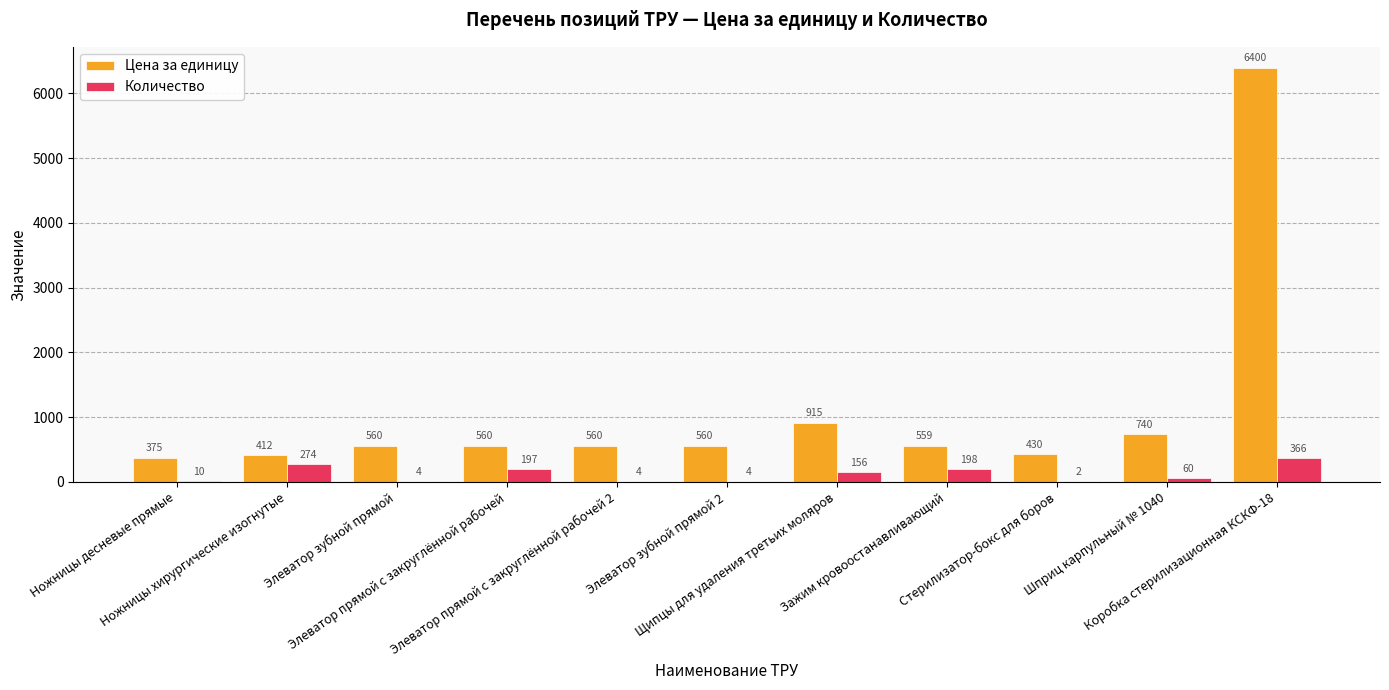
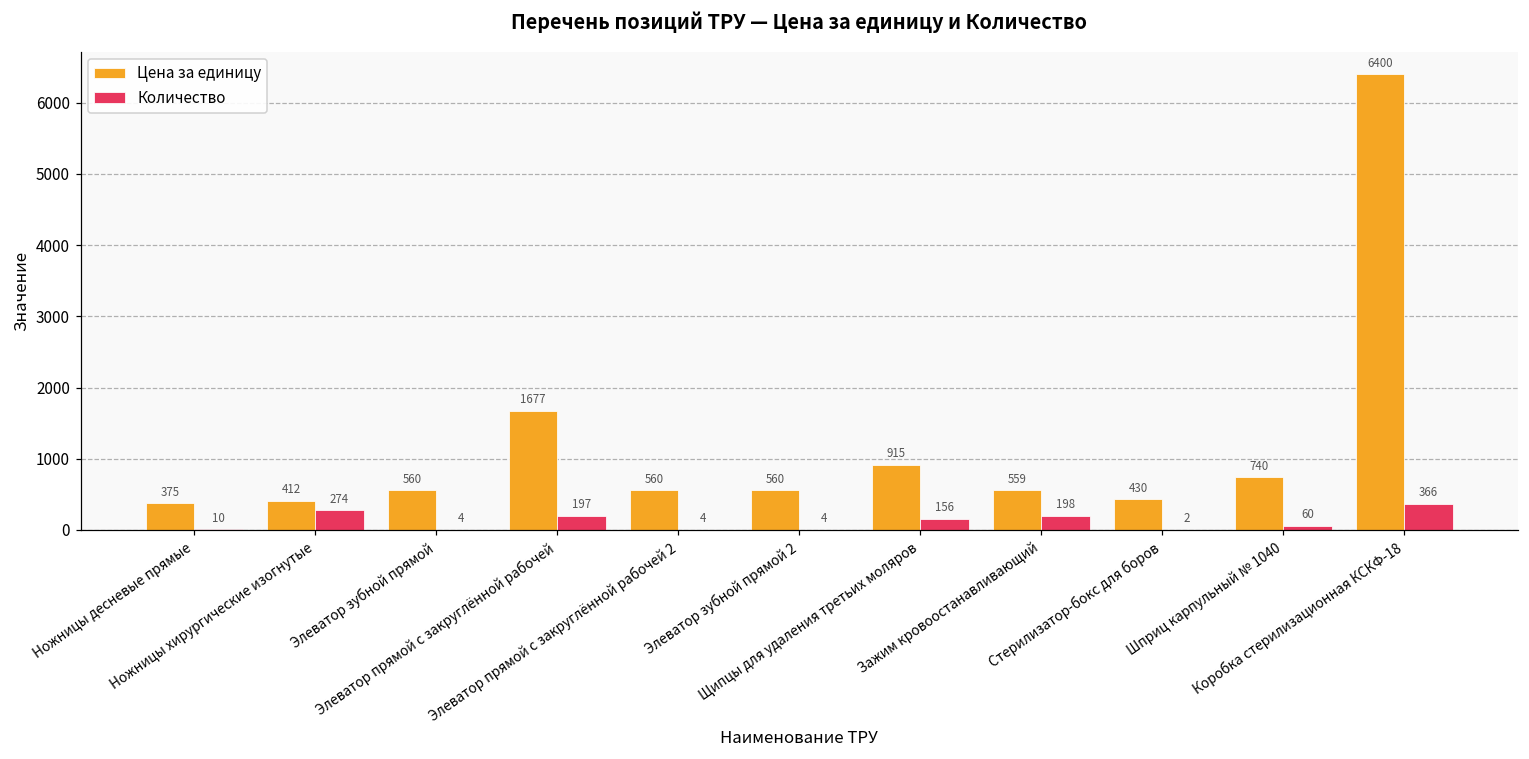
  {
    "Цена за единицу": {
      "Ножницы десневые прямые": 375,
      "Ножницы хирургические изогнутые": 412,
      "Элеватор зубной прямой": 560,
-     "Элеватор прямой с закруглённой рабочей": 560,
+     "Элеватор прямой с закруглённой рабочей": 1677,
      "Элеватор прямой с закруглённой рабочей 2": 560,
      "Элеватор зубной прямой 2": 560,
      "Щипцы для удаления третьих моляров": 915,
      "Зажим кровоостанавливающий": 559,
      "Стерилизатор-бокс для боров": 430,
      "Шприц карпульный № 1040": 740,
      "Коробка стерилизационная КСКФ-18": 6400
    },
    "Количество": {
      "Ножницы десневые прямые": 10,
      "Ножницы хирургические изогнутые": 274,
      "Элеватор зубной прямой": 4,
      "Элеватор прямой с закруглённой рабочей": 197,
      "Элеватор прямой с закруглённой рабочей 2": 4,
      "Элеватор зубной прямой 2": 4,
      "Щипцы для удаления третьих моляров": 156,
      "Зажим кровоостанавливающий": 198,
      "Стерилизатор-бокс для боров": 2,
      "Шприц карпульный № 1040": 60,
      "Коробка стерилизационная КСКФ-18": 366
    }
  }
